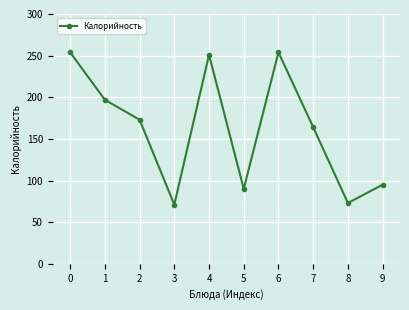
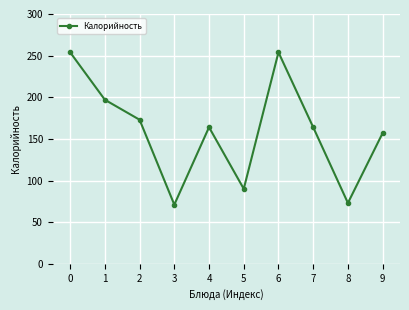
  {
    "0": 250,
    "1": 200,
    "2": 170,
    "3": 70,
-   "4": 250,
+   "4": 160,
    "5": 90,
    "6": 250,
    "7": 160,
    "8": 70,
-   "9": 100
+   "9": 160
  }
